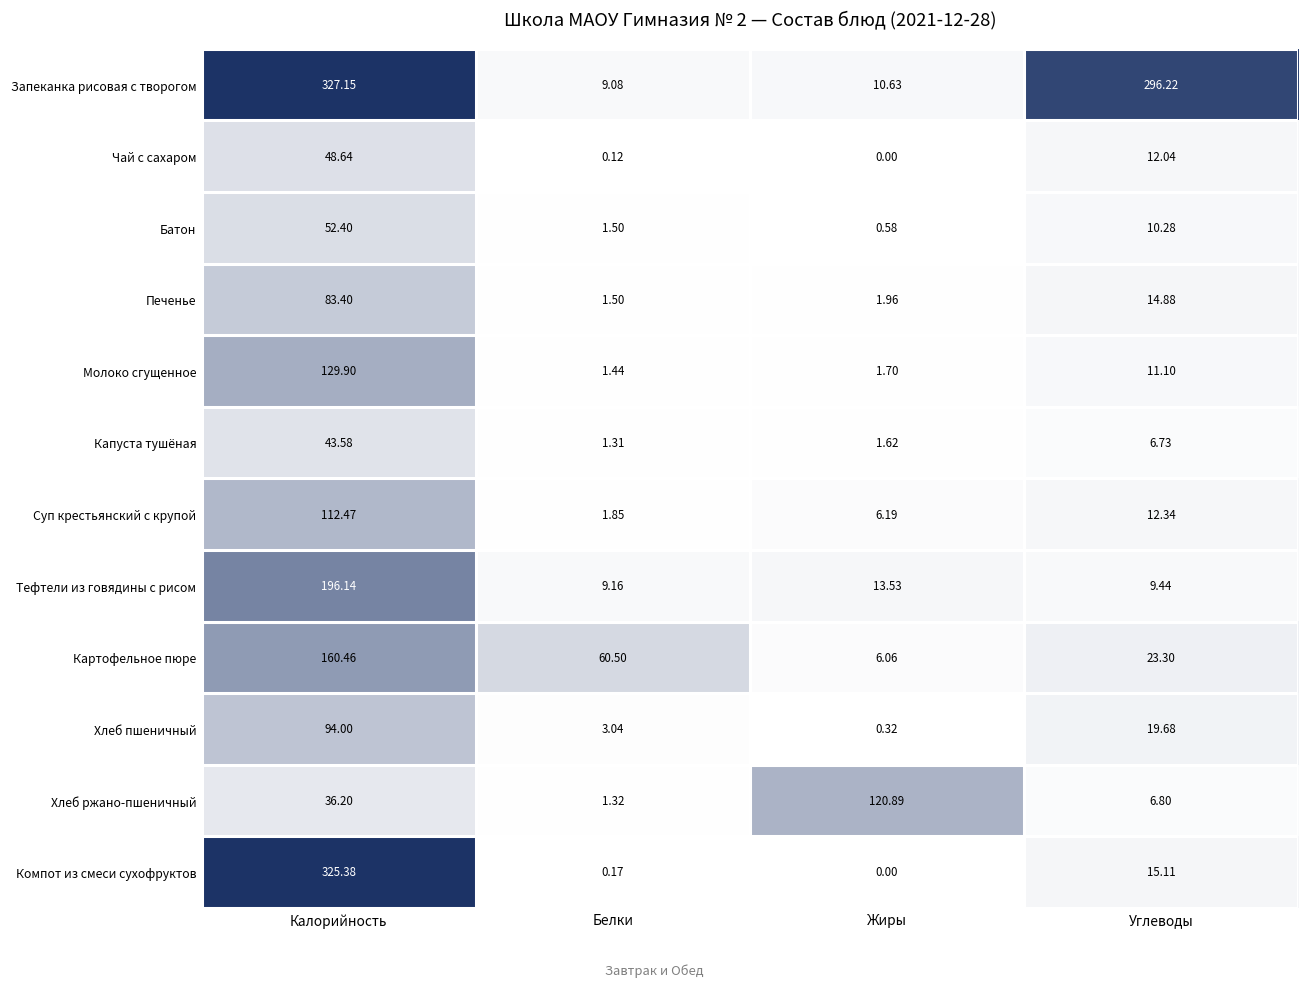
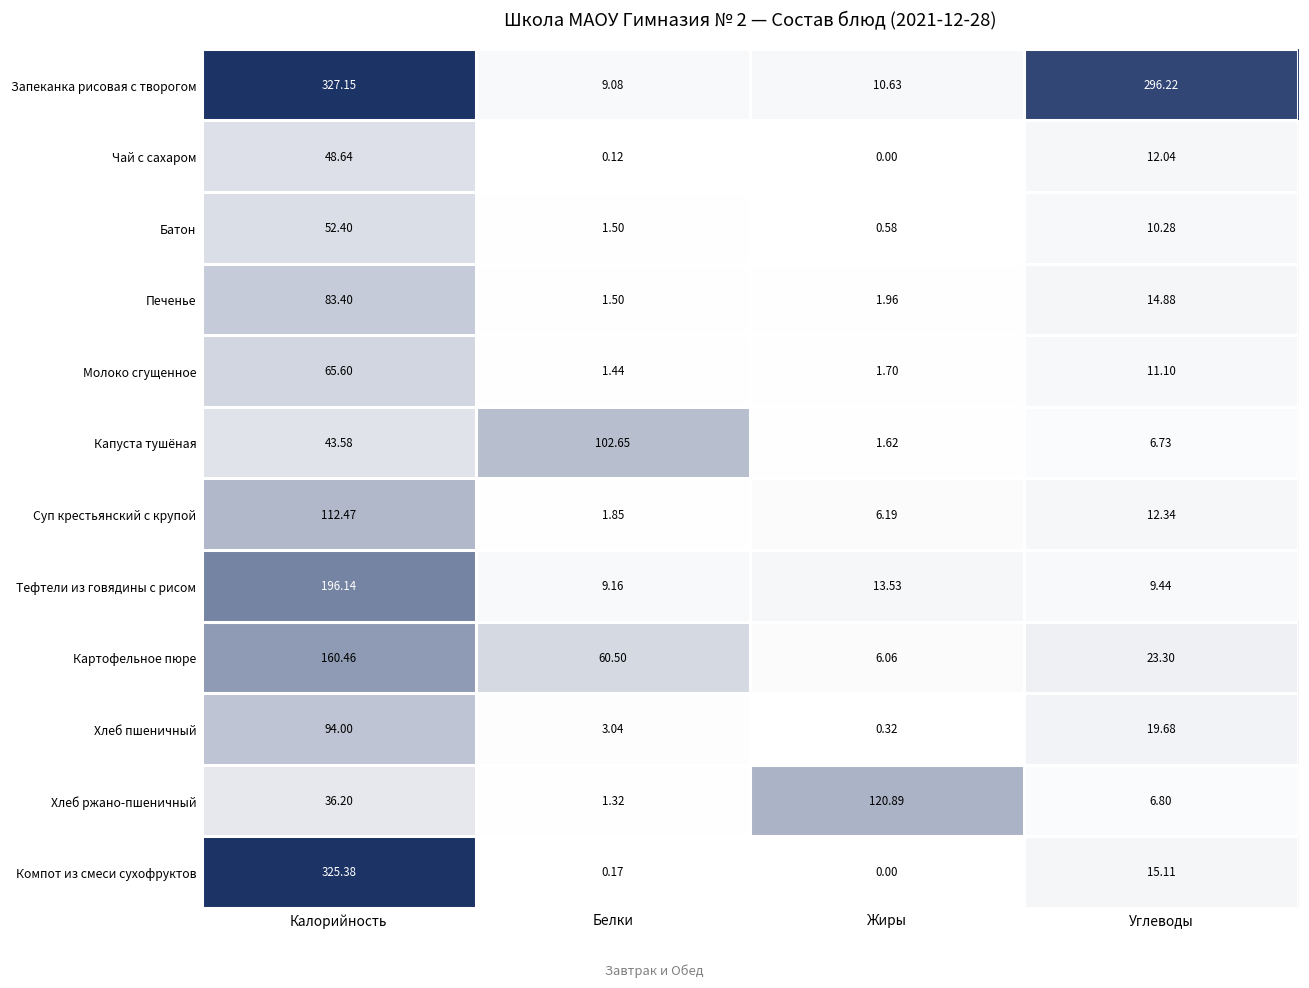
  {
    "Запеканка рисовая с творогом": {
      "Калорийность": 327.15,
      "Белки": 9.08,
      "Жиры": 10.63,
      "Углеводы": 296.22
    },
    "Чай с сахаром": {
      "Калорийность": 48.64,
      "Белки": 0.12,
      "Жиры": 0.00,
      "Углеводы": 12.04
    },
    "Батон": {
      "Калорийность": 52.40,
      "Белки": 1.50,
      "Жиры": 0.58,
      "Углеводы": 10.28
    },
    "Печенье": {
      "Калорийность": 83.40,
      "Белки": 1.50,
      "Жиры": 1.96,
      "Углеводы": 14.88
    },
    "Молоко сгущенное": {
-     "Калорийность": 129.90,
+     "Калорийность": 65.60,
      "Белки": 1.44,
      "Жиры": 1.70,
      "Углеводы": 11.10
    },
    "Капуста тушёная": {
      "Калорийность": 43.58,
-     "Белки": 1.31,
+     "Белки": 102.65,
      "Жиры": 1.62,
      "Углеводы": 6.73
    },
    "Суп крестьянский с крупой": {
      "Калорийность": 112.47,
      "Белки": 1.85,
      "Жиры": 6.19,
      "Углеводы": 12.34
    },
    "Тефтели из говядины с рисом": {
      "Калорийность": 196.14,
      "Белки": 9.16,
      "Жиры": 13.53,
      "Углеводы": 9.44
    },
    "Картофельное пюре": {
      "Калорийность": 160.46,
      "Белки": 60.50,
      "Жиры": 6.06,
      "Углеводы": 23.30
    },
    "Хлеб пшеничный": {
      "Калорийность": 94.00,
      "Белки": 3.04,
      "Жиры": 0.32,
      "Углеводы": 19.68
    },
    "Хлеб ржано-пшеничный": {
      "Калорийность": 36.20,
      "Белки": 1.32,
      "Жиры": 120.89,
      "Углеводы": 6.80
    },
    "Компот из смеси сухофруктов": {
      "Калорийность": 325.38,
      "Белки": 0.17,
      "Жиры": 0.00,
      "Углеводы": 15.11
    }
  }
